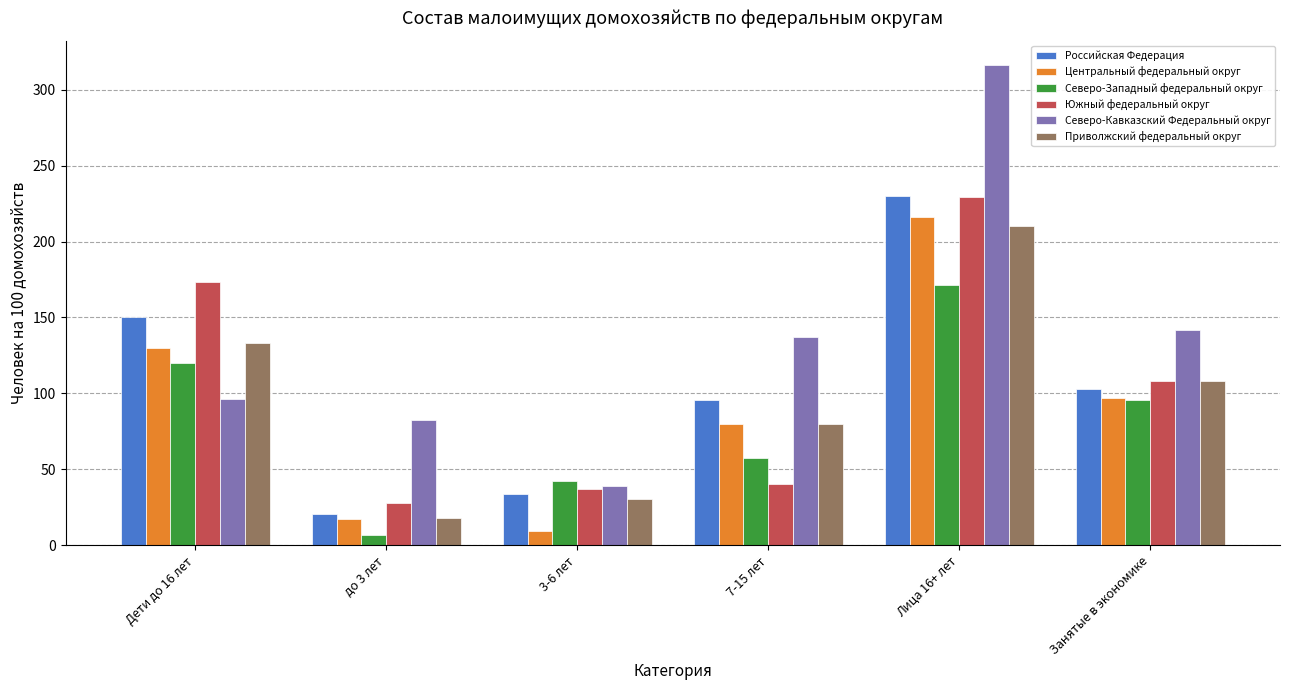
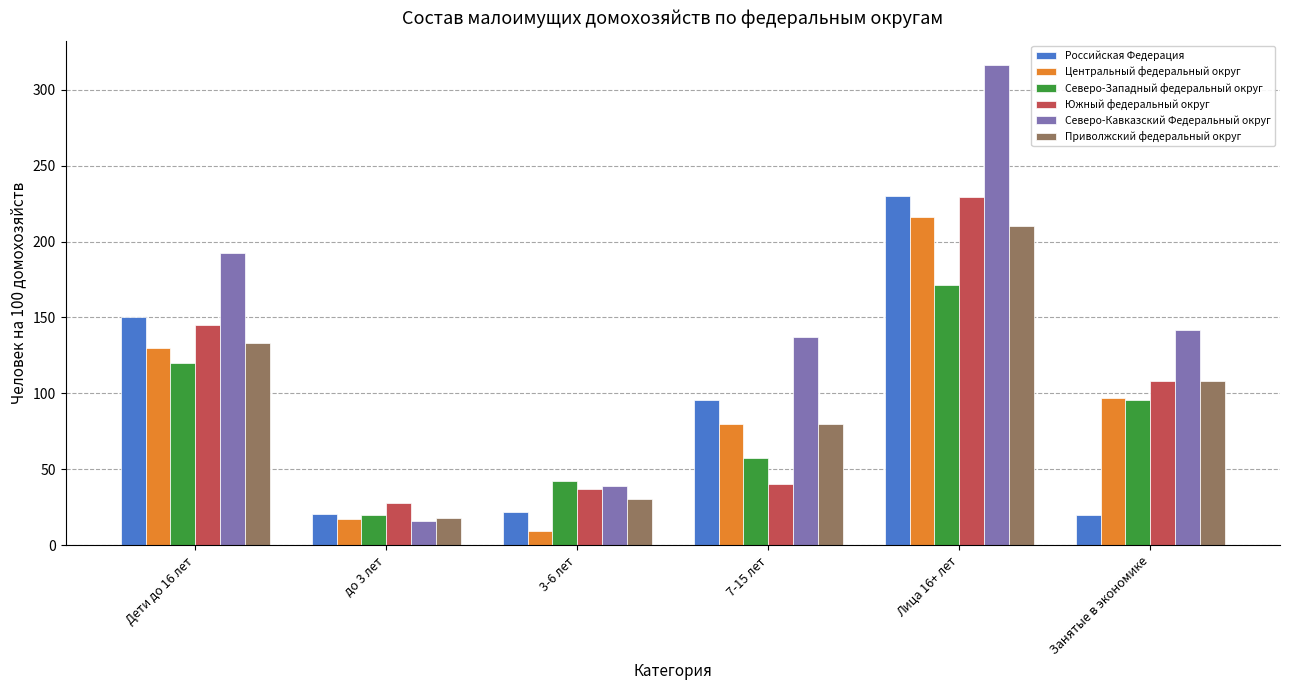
  {
    "Российская Федерация": {
      "Дети до 16 лет": 150,
      "до 3 лет": 21,
-     "3-6 лет": 34,
+     "3-6 лет": 22,
      "7-15 лет": 96,
      "Лица 16+ лет": 230,
-     "Занятые в экономике": 103
+     "Занятые в экономике": 20
    },
    "Центральный федеральный округ": {
      "Дети до 16 лет": 130,
      "до 3 лет": 17,
      "3-6 лет": 9,
      "7-15 лет": 80,
      "Лица 16+ лет": 216,
      "Занятые в экономике": 97
    },
    "Северо-Западный федеральный округ": {
      "Дети до 16 лет": 120,
-     "до 3 лет": 7,
+     "до 3 лет": 20,
      "3-6 лет": 43,
      "7-15 лет": 58,
      "Лица 16+ лет": 171,
      "Занятые в экономике": 96
    },
    "Южный федеральный округ": {
-     "Дети до 16 лет": 174,
+     "Дети до 16 лет": 145,
      "до 3 лет": 28,
      "3-6 лет": 37,
      "7-15 лет": 40,
      "Лица 16+ лет": 229,
      "Занятые в экономике": 108
    },
    "Северо-Кавказский Федеральный округ": {
-     "Дети до 16 лет": 96,
-     "до 3 лет": 83,
+     "Дети до 16 лет": 192,
+     "до 3 лет": 16,
      "3-6 лет": 39,
      "7-15 лет": 137,
      "Лица 16+ лет": 316,
      "Занятые в экономике": 142
    },
    "Приволжский федеральный округ": {
      "Дети до 16 лет": 133,
      "до 3 лет": 18,
      "3-6 лет": 30,
      "7-15 лет": 80,
      "Лица 16+ лет": 210,
      "Занятые в экономике": 108
    }
  }
